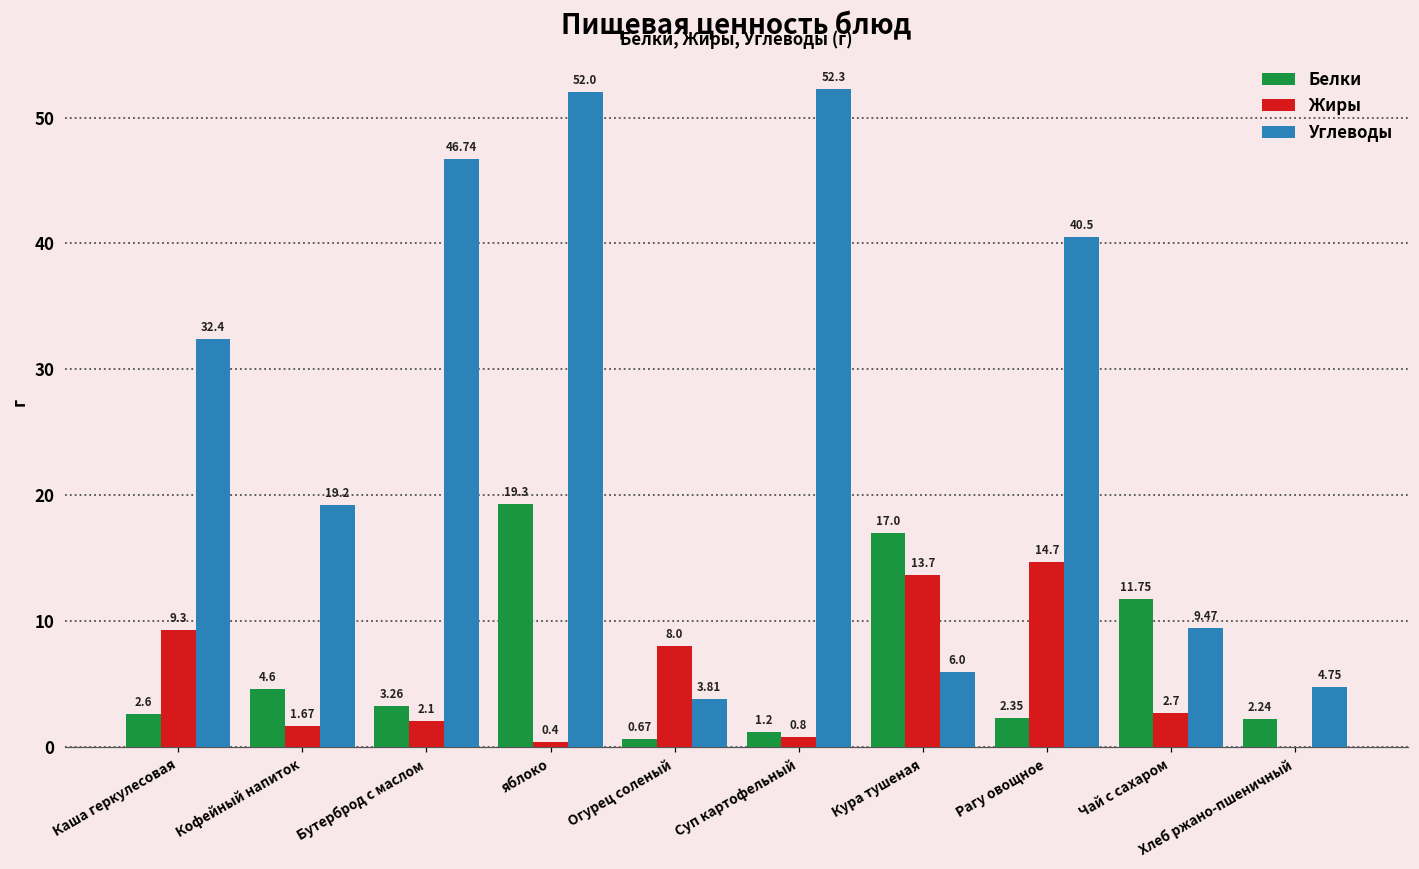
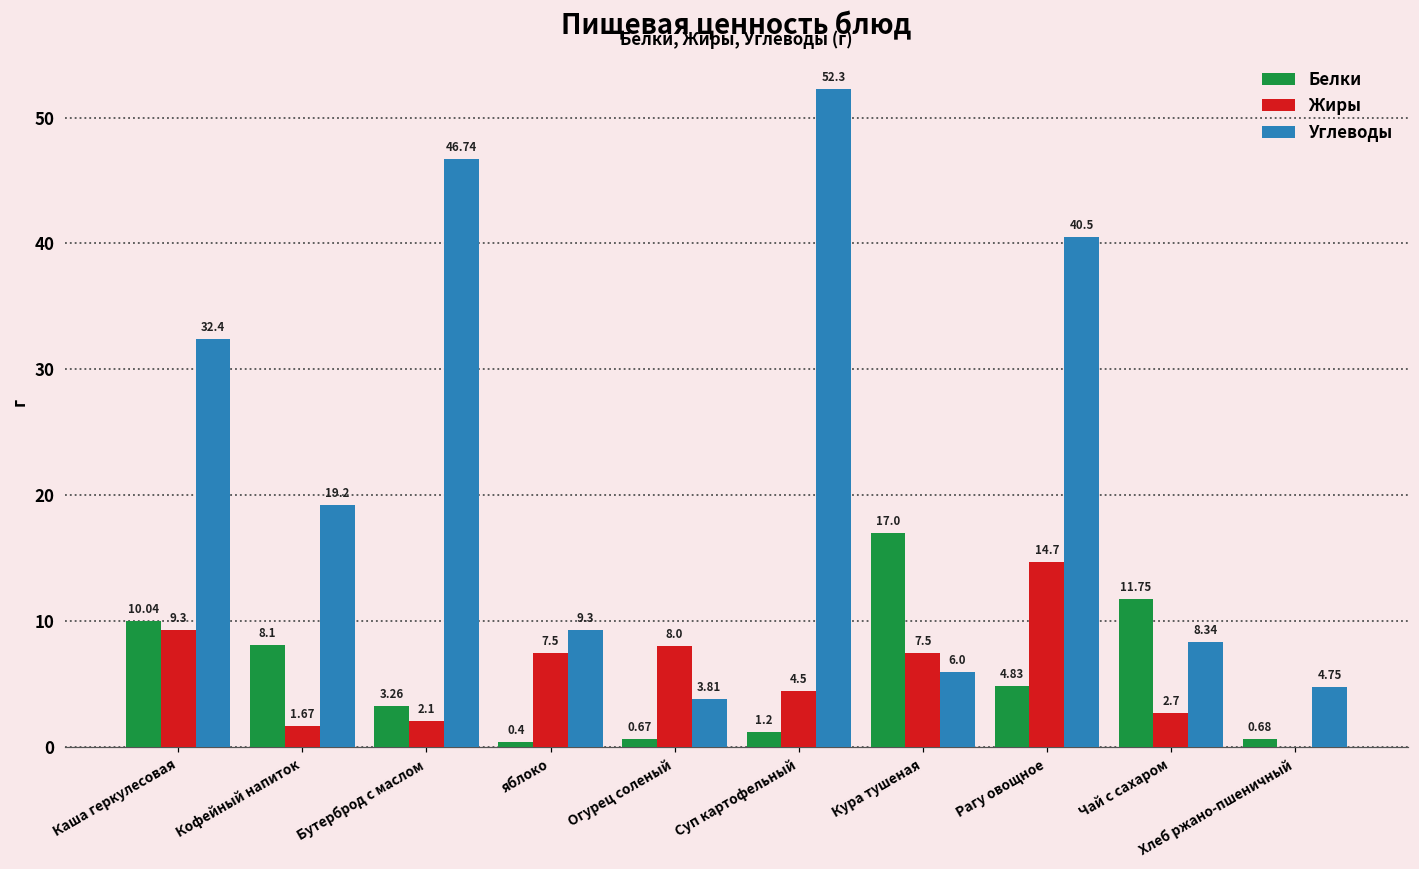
  {
    "Белки": {
-     "Каша геркулесовая": 2.6,
-     "Кофейный напиток": 4.6,
+     "Каша геркулесовая": 10.04,
+     "Кофейный напиток": 8.1,
      "Бутерброд с маслом": 3.26,
-     "яблоко": 19.3,
+     "яблоко": 0.4,
      "Огурец соленый": 0.67,
      "Суп картофельный": 1.2,
      "Кура тушеная": 17.0,
-     "Рагу овощное": 2.35,
+     "Рагу овощное": 4.83,
      "Чай с сахаром": 11.75,
-     "Хлеб ржано-пшеничный": 2.24
+     "Хлеб ржано-пшеничный": 0.68
    },
    "Жиры": {
      "Каша геркулесовая": 9.3,
      "Кофейный напиток": 1.67,
      "Бутерброд с маслом": 2.1,
-     "яблоко": 0.4,
+     "яблоко": 7.5,
      "Огурец соленый": 8.0,
-     "Суп картофельный": 0.8,
-     "Кура тушеная": 13.7,
+     "Суп картофельный": 4.5,
+     "Кура тушеная": 7.5,
      "Рагу овощное": 14.7,
      "Чай с сахаром": 2.7
    },
    "Углеводы": {
      "Каша геркулесовая": 32.4,
      "Кофейный напиток": 19.2,
      "Бутерброд с маслом": 46.74,
-     "яблоко": 52.0,
+     "яблоко": 9.3,
      "Огурец соленый": 3.81,
      "Суп картофельный": 52.3,
      "Кура тушеная": 6.0,
      "Рагу овощное": 40.5,
-     "Чай с сахаром": 9.47,
+     "Чай с сахаром": 8.34,
      "Хлеб ржано-пшеничный": 4.75
    }
  }
